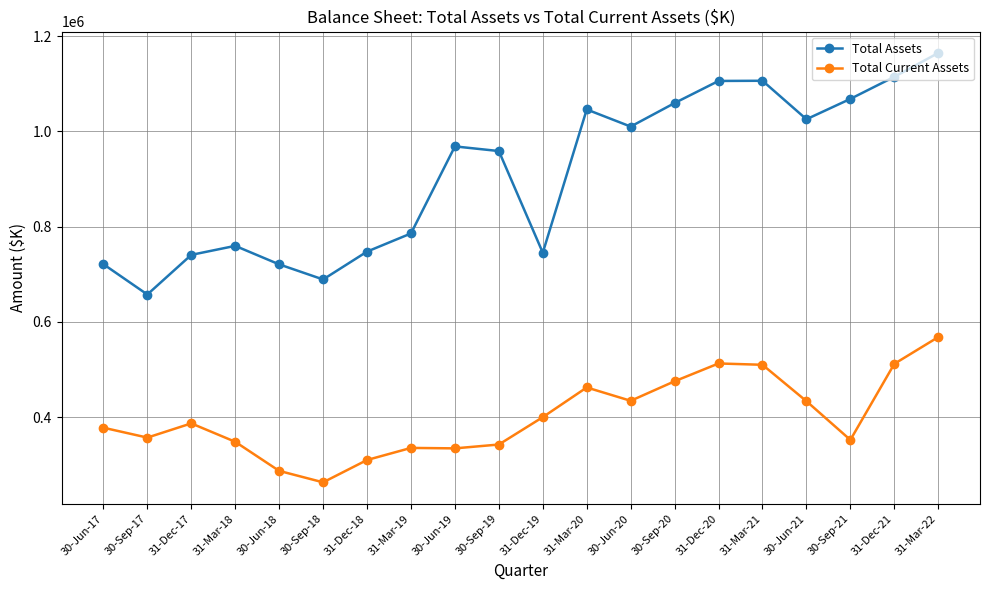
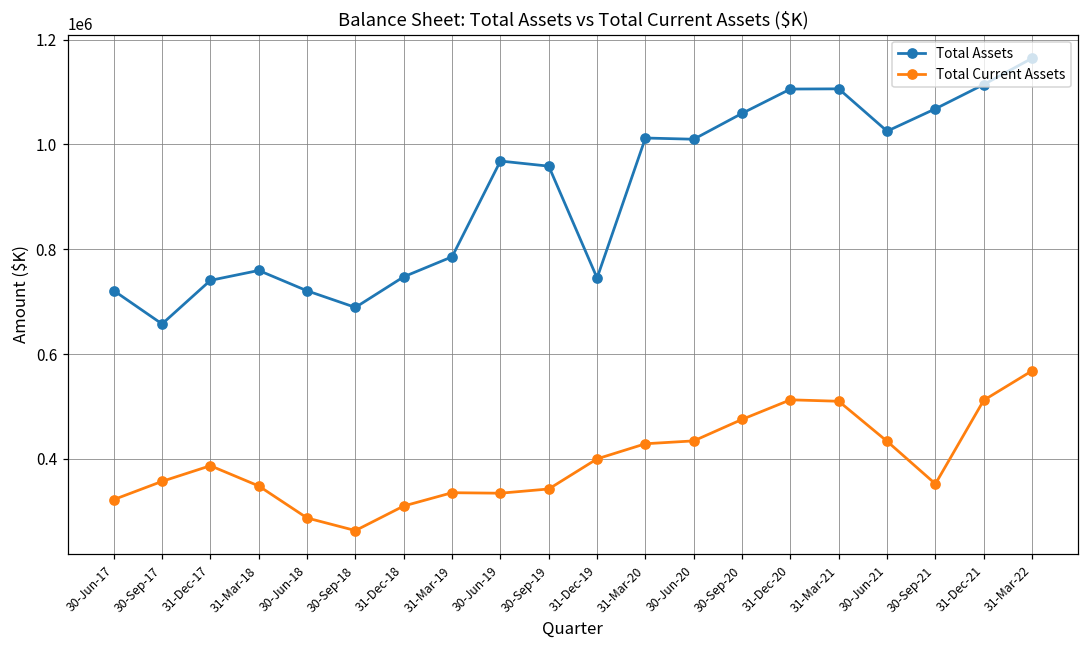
  {
    "Total Assets": {
      "30-Jun-17": 720000,
      "30-Sep-17": 660000,
      "31-Dec-17": 740000,
      "31-Mar-18": 760000,
      "30-Jun-18": 720000,
      "30-Sep-18": 690000,
      "31-Dec-18": 750000,
      "31-Mar-19": 790000,
      "30-Jun-19": 970000,
      "30-Sep-19": 960000,
      "31-Dec-19": 750000,
-     "31-Mar-20": 1050000,
+     "31-Mar-20": 1010000,
      "30-Jun-20": 1010000,
      "30-Sep-20": 1060000,
      "31-Dec-20": 1110000,
      "31-Mar-21": 1110000,
      "30-Jun-21": 1030000,
      "30-Sep-21": 1070000
    },
    "Total Current Assets": {
-     "30-Jun-17": 380000,
+     "30-Jun-17": 320000,
      "30-Sep-17": 360000,
      "31-Dec-17": 390000,
      "31-Mar-18": 350000,
      "30-Jun-18": 290000,
      "30-Sep-18": 260000,
      "31-Dec-18": 310000,
      "31-Mar-19": 340000,
      "30-Jun-19": 330000,
      "30-Sep-19": 340000,
      "31-Dec-19": 400000,
-     "31-Mar-20": 460000,
+     "31-Mar-20": 430000,
      "30-Jun-20": 430000,
      "30-Sep-20": 480000,
      "31-Dec-20": 510000,
      "31-Mar-21": 510000,
      "30-Jun-21": 430000,
      "30-Sep-21": 350000,
      "31-Dec-21": 510000,
      "31-Mar-22": 570000
    }
  }
